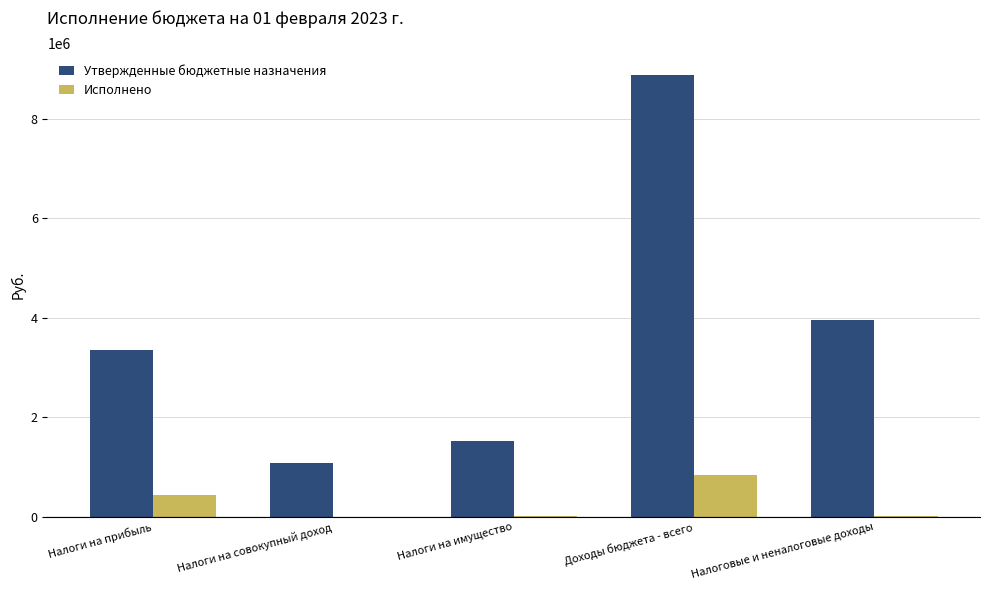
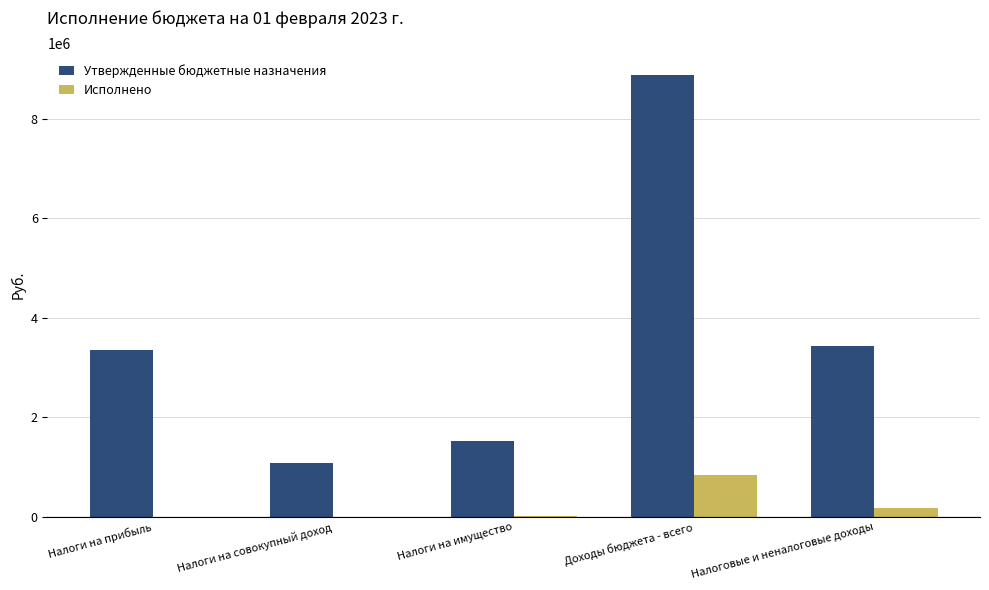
  {
    "Утвержденные бюджетные назначения": {
      "Налоги на прибыль": 3400000,
      "Налоги на совокупный доход": 1100000,
      "Налоги на имущество": 1500000,
      "Доходы бюджета - всего": 8900000,
-     "Налоговые и неналоговые доходы": 4000000
+     "Налоговые и неналоговые доходы": 3400000
    },
    "Исполнено": {
-     "Налоги на прибыль": 400000,
+     "Налоги на прибыль": 0,
      "Налоги на совокупный доход": 0,
      "Доходы бюджета - всего": 800000,
-     "Налоговые и неналоговые доходы": 0
+     "Налоговые и неналоговые доходы": 200000
    }
  }
